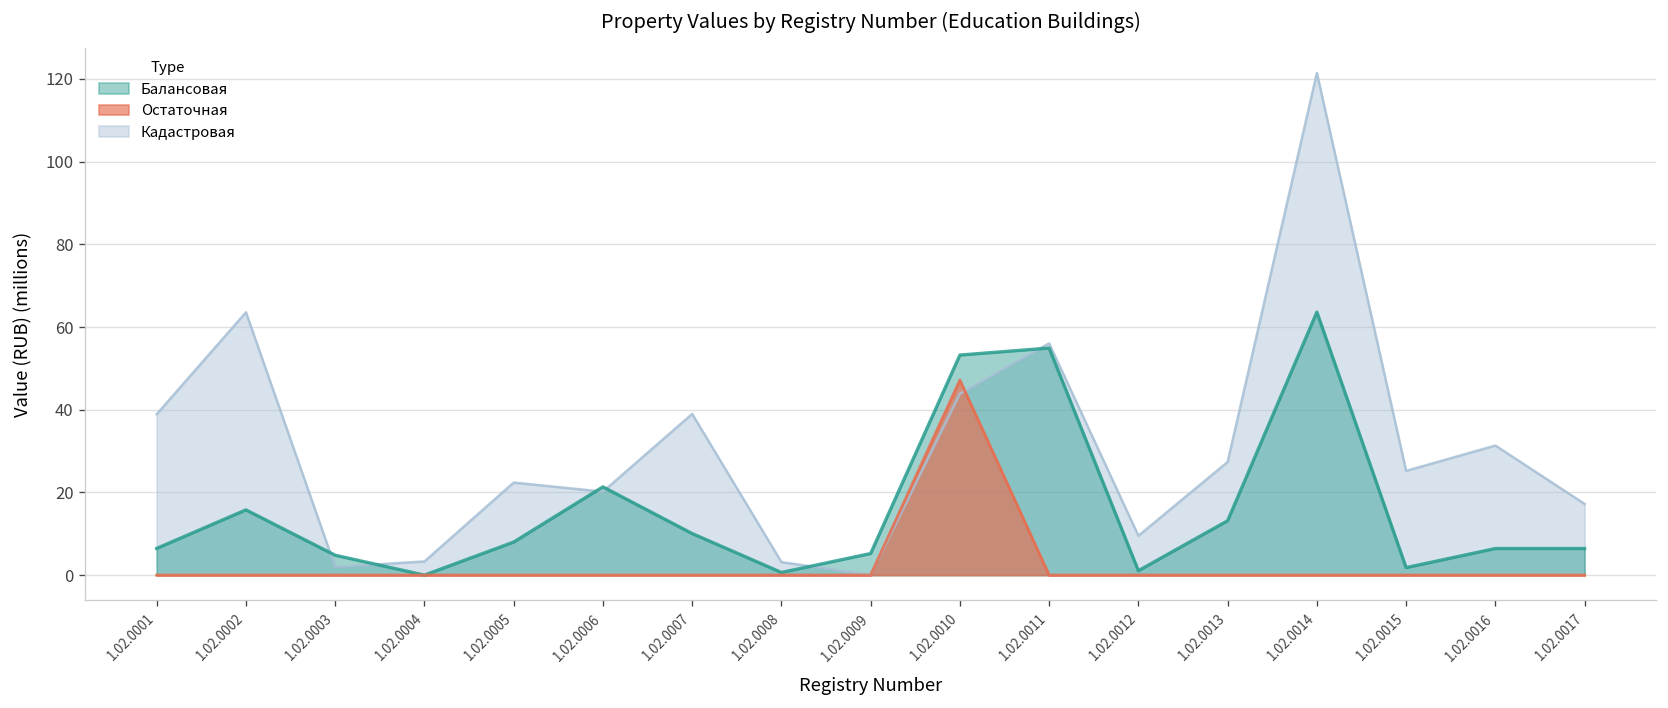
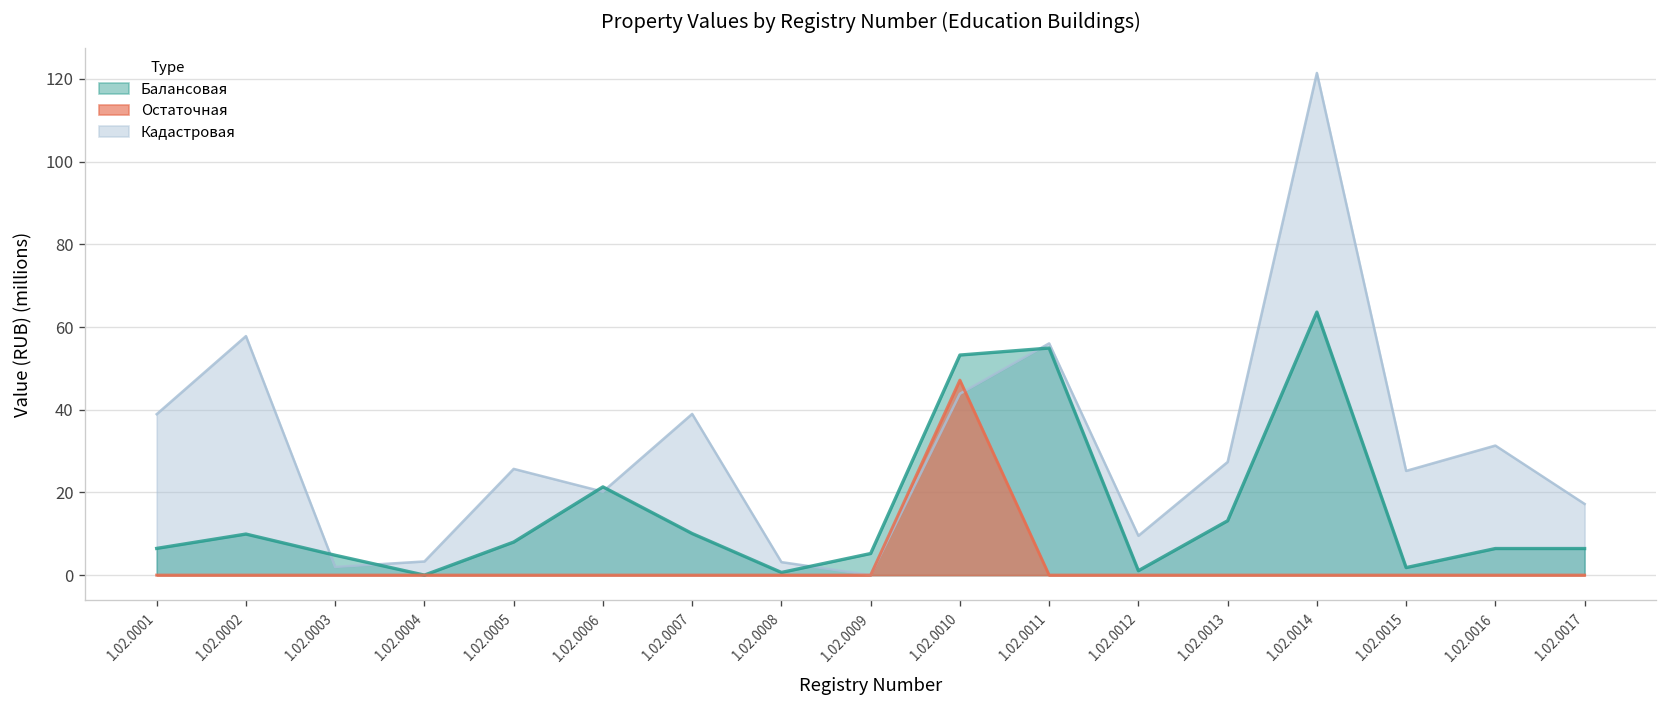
  {
    "Кадастровая": {
      "1.02.0001": 39,
-     "1.02.0002": 64,
+     "1.02.0002": 58,
      "1.02.0003": 2,
      "1.02.0004": 3,
-     "1.02.0005": 22,
+     "1.02.0005": 26,
      "1.02.0006": 20,
      "1.02.0007": 39,
      "1.02.0008": 3,
      "1.02.0010": 44,
      "1.02.0011": 56,
      "1.02.0012": 10,
      "1.02.0013": 27,
      "1.02.0014": 121,
      "1.02.0015": 25,
      "1.02.0016": 31,
      "1.02.0017": 17
    },
    "Балансовая": {
      "1.02.0001": 6,
-     "1.02.0002": 16,
+     "1.02.0002": 10,
      "1.02.0003": 5,
      "1.02.0005": 8,
      "1.02.0006": 21,
      "1.02.0007": 10,
      "1.02.0009": 5,
      "1.02.0010": 53,
      "1.02.0011": 55,
      "1.02.0012": 1,
      "1.02.0013": 13,
      "1.02.0014": 64,
      "1.02.0015": 2,
      "1.02.0016": 6,
      "1.02.0017": 6
    },
    "Остаточная": {
      "1.02.0001": 0,
      "1.02.0002": 0,
      "1.02.0003": 0,
      "1.02.0005": 0,
      "1.02.0006": 0,
      "1.02.0007": 0,
      "1.02.0010": 47,
      "1.02.0011": 0,
      "1.02.0012": 0,
      "1.02.0013": 0,
      "1.02.0014": 0,
      "1.02.0015": 0,
      "1.02.0016": 0,
      "1.02.0017": 0
    }
  }
